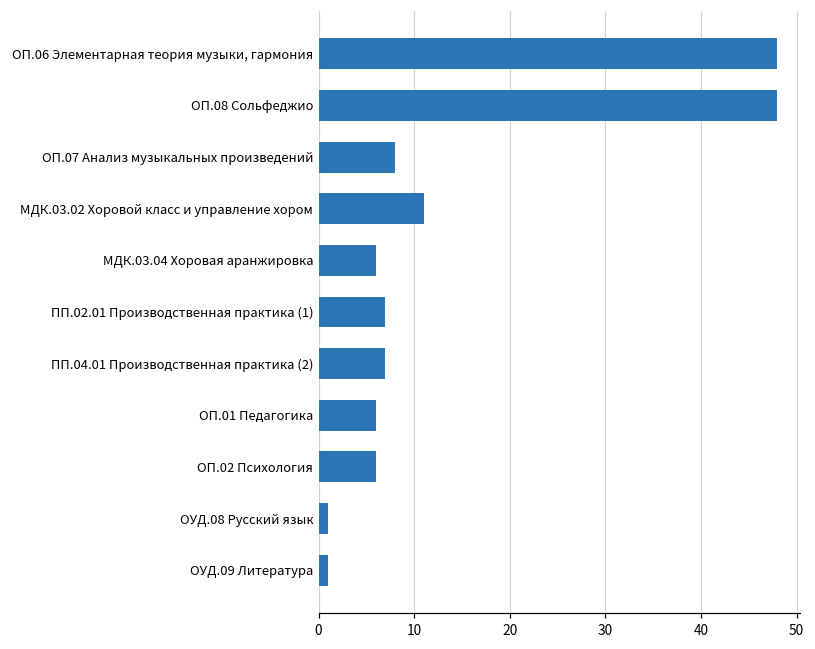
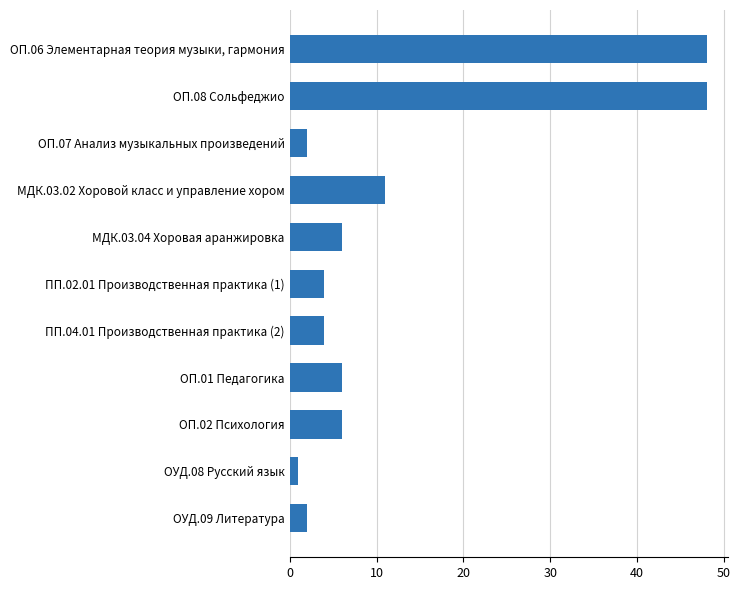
  {
    "ОП.06 Элементарная теория музыки, гармония": 48,
    "ОП.08 Сольфеджио": 48,
-   "ОП.07 Анализ музыкальных произведений": 8,
+   "ОП.07 Анализ музыкальных произведений": 2,
    "МДК.03.02 Хоровой класс и управление хором": 11,
    "МДК.03.04 Хоровая аранжировка": 6,
-   "ПП.02.01 Производственная практика (1)": 7,
-   "ПП.04.01 Производственная практика (2)": 7,
+   "ПП.02.01 Производственная практика (1)": 4,
+   "ПП.04.01 Производственная практика (2)": 4,
    "ОП.01 Педагогика": 6,
    "ОП.02 Психология": 6,
    "ОУД.08 Русский язык": 1,
-   "ОУД.09 Литература": 1
+   "ОУД.09 Литература": 2
  }
